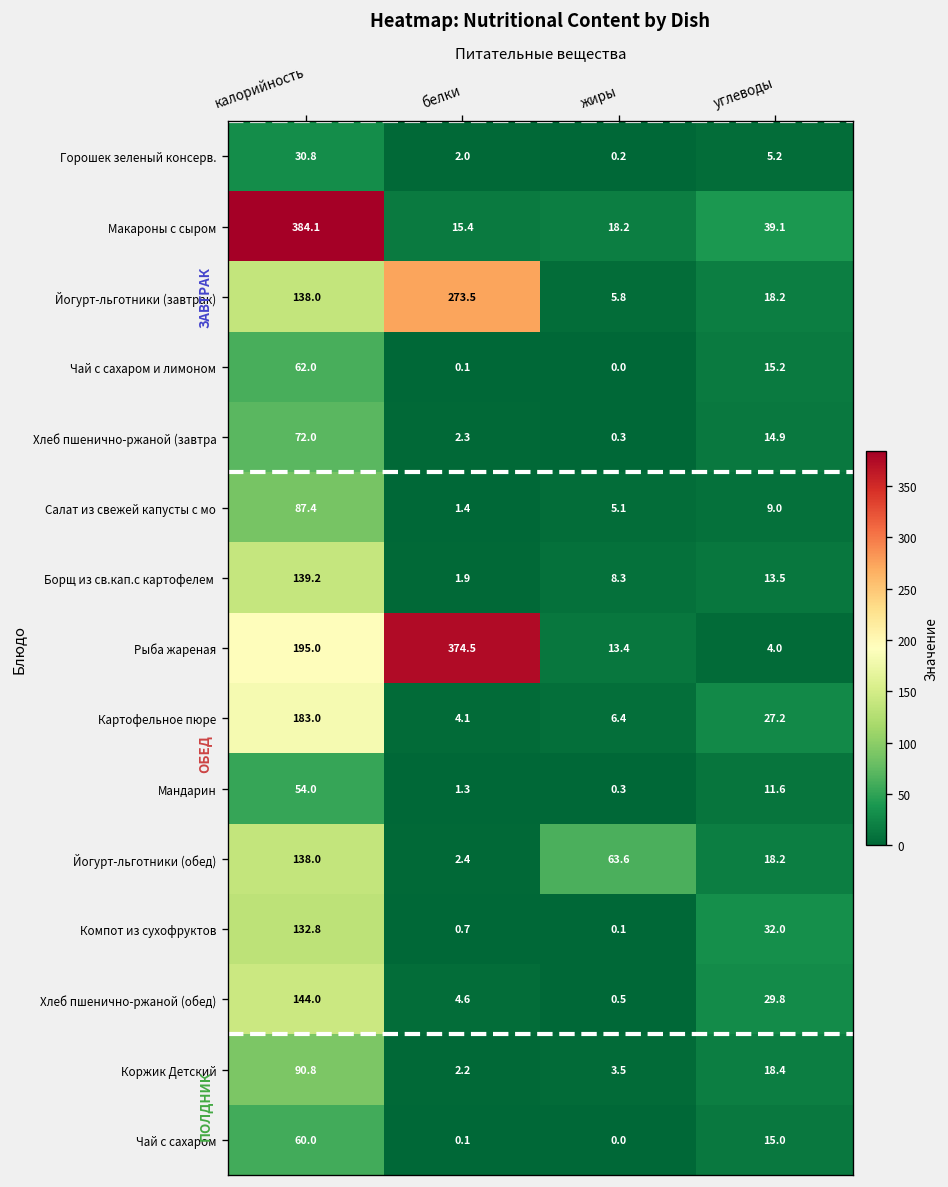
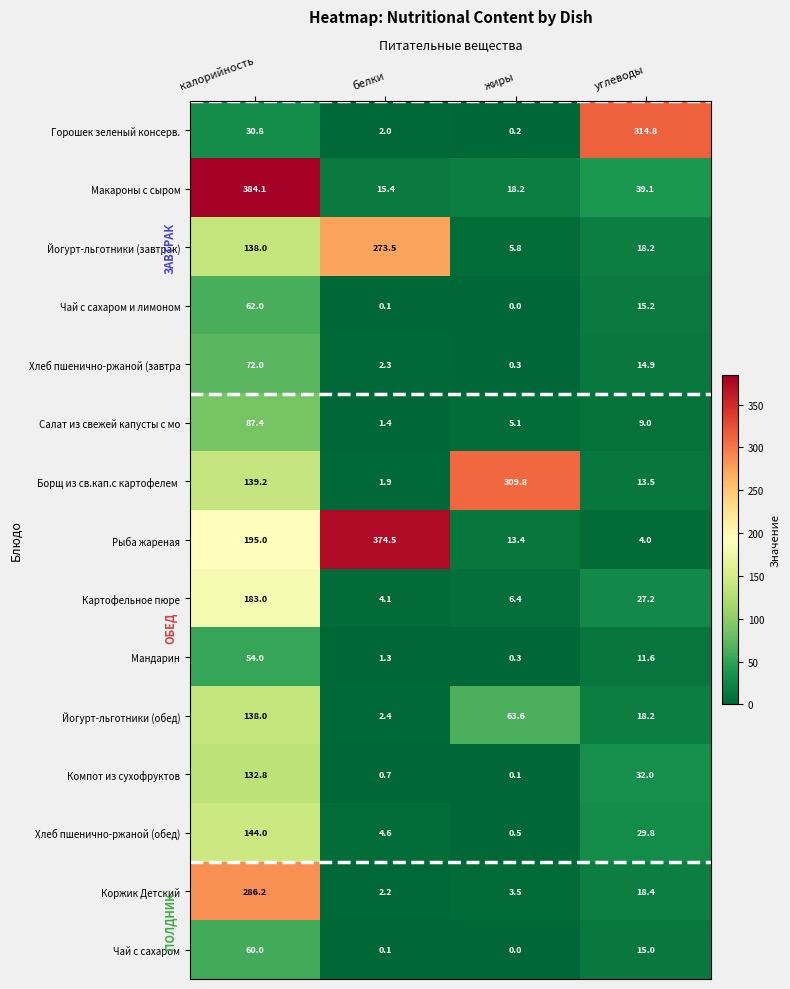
  {
    "Горошек зеленый консерв.": {
      "калорийность": 30.8,
      "белки": 2.0,
      "жиры": 0.2,
-     "углеводы": 5.2
+     "углеводы": 314.8
    },
    "Макароны с сыром": {
      "калорийность": 384.1,
      "белки": 15.4,
      "жиры": 18.2,
      "углеводы": 39.1
    },
    "Йогурт-льготники (завтрак)": {
      "калорийность": 138.0,
      "белки": 273.5,
      "жиры": 5.8,
      "углеводы": 18.2
    },
    "Чай с сахаром и лимоном": {
      "калорийность": 62.0,
      "белки": 0.1,
      "жиры": 0.0,
      "углеводы": 15.2
    },
    "Хлеб пшенично-ржаной (завтра": {
      "калорийность": 72.0,
      "белки": 2.3,
      "жиры": 0.3,
      "углеводы": 14.9
    },
    "Салат из свежей капусты с мо": {
      "калорийность": 87.4,
      "белки": 1.4,
      "жиры": 5.1,
      "углеводы": 9.0
    },
    "Борщ из св.кап.с картофелем": {
      "калорийность": 139.2,
      "белки": 1.9,
-     "жиры": 8.3,
+     "жиры": 309.8,
      "углеводы": 13.5
    },
    "Рыба жареная": {
      "калорийность": 195.0,
      "белки": 374.5,
      "жиры": 13.4,
      "углеводы": 4.0
    },
    "Картофельное пюре": {
      "калорийность": 183.0,
      "белки": 4.1,
      "жиры": 6.4,
      "углеводы": 27.2
    },
    "Мандарин": {
      "калорийность": 54.0,
      "белки": 1.3,
      "жиры": 0.3,
      "углеводы": 11.6
    },
    "Йогурт-льготники (обед)": {
      "калорийность": 138.0,
      "белки": 2.4,
      "жиры": 63.6,
      "углеводы": 18.2
    },
    "Компот из сухофруктов": {
      "калорийность": 132.8,
      "белки": 0.7,
      "жиры": 0.1,
      "углеводы": 32.0
    },
    "Хлеб пшенично-ржаной (обед)": {
      "калорийность": 144.0,
      "белки": 4.6,
      "жиры": 0.5,
      "углеводы": 29.8
    },
    "Коржик Детский": {
-     "калорийность": 90.8,
+     "калорийность": 286.2,
      "белки": 2.2,
      "жиры": 3.5,
      "углеводы": 18.4
    },
    "Чай с сахаром": {
      "калорийность": 60.0,
      "белки": 0.1,
      "жиры": 0.0,
      "углеводы": 15.0
    }
  }
